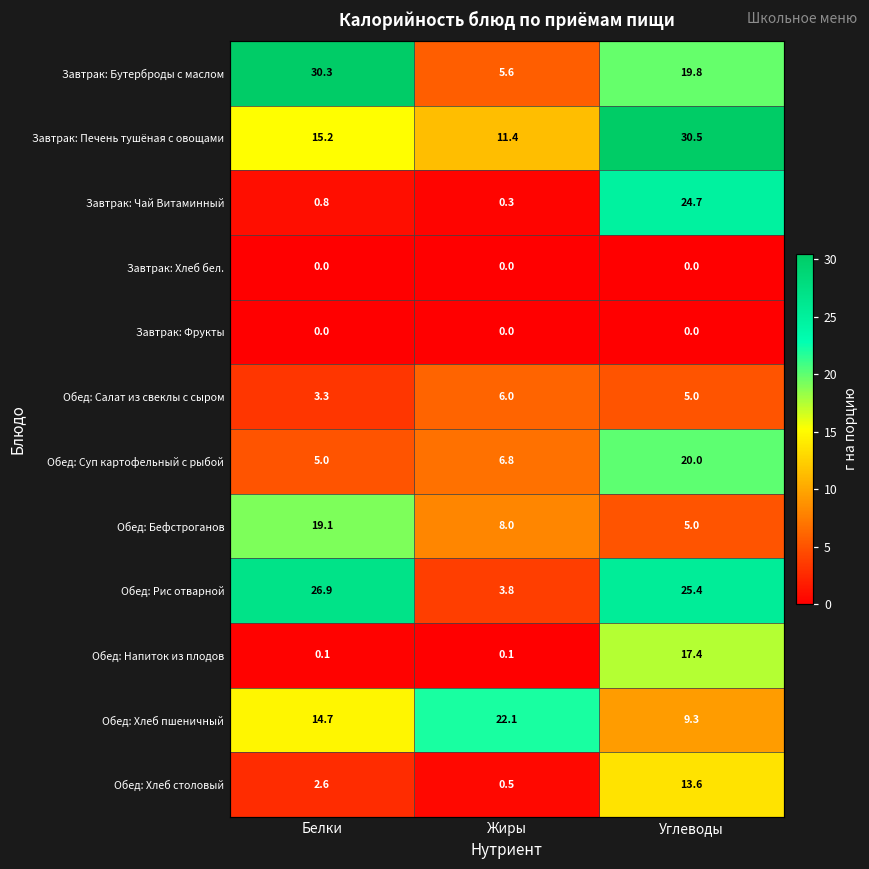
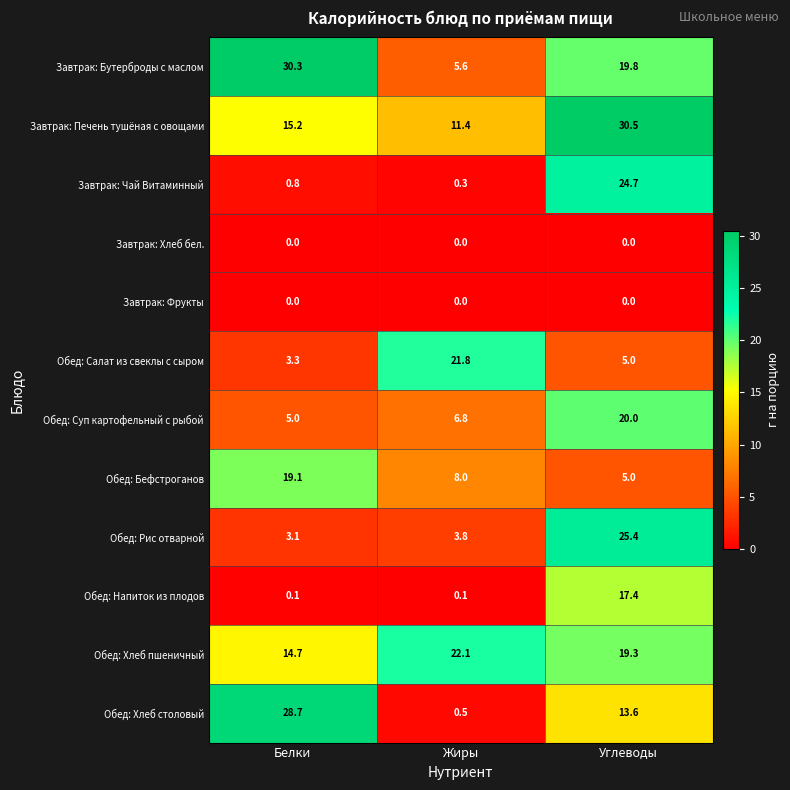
  {
    "Завтрак: Бутерброды с маслом": {
      "Белки": 30.3,
      "Жиры": 5.6,
      "Углеводы": 19.8
    },
    "Завтрак: Печень тушёная с овощами": {
      "Белки": 15.2,
      "Жиры": 11.4,
      "Углеводы": 30.5
    },
    "Завтрак: Чай Витаминный": {
      "Белки": 0.8,
      "Жиры": 0.3,
      "Углеводы": 24.7
    },
    "Завтрак: Хлеб бел.": {
      "Белки": 0.0,
      "Жиры": 0.0,
      "Углеводы": 0.0
    },
    "Завтрак: Фрукты": {
      "Белки": 0.0,
      "Жиры": 0.0,
      "Углеводы": 0.0
    },
    "Обед: Салат из свеклы с сыром": {
      "Белки": 3.3,
-     "Жиры": 6.0,
+     "Жиры": 21.8,
      "Углеводы": 5.0
    },
    "Обед: Суп картофельный с рыбой": {
      "Белки": 5.0,
      "Жиры": 6.8,
      "Углеводы": 20.0
    },
    "Обед: Бефстроганов": {
      "Белки": 19.1,
      "Жиры": 8.0,
      "Углеводы": 5.0
    },
    "Обед: Рис отварной": {
-     "Белки": 26.9,
+     "Белки": 3.1,
      "Жиры": 3.8,
      "Углеводы": 25.4
    },
    "Обед: Напиток из плодов": {
      "Белки": 0.1,
      "Жиры": 0.1,
      "Углеводы": 17.4
    },
    "Обед: Хлеб пшеничный": {
      "Белки": 14.7,
      "Жиры": 22.1,
-     "Углеводы": 9.3
+     "Углеводы": 19.3
    },
    "Обед: Хлеб столовый": {
-     "Белки": 2.6,
+     "Белки": 28.7,
      "Жиры": 0.5,
      "Углеводы": 13.6
    }
  }
